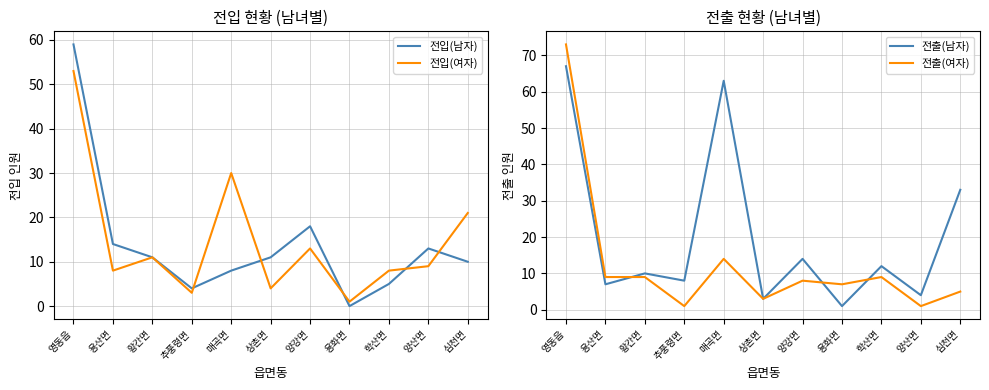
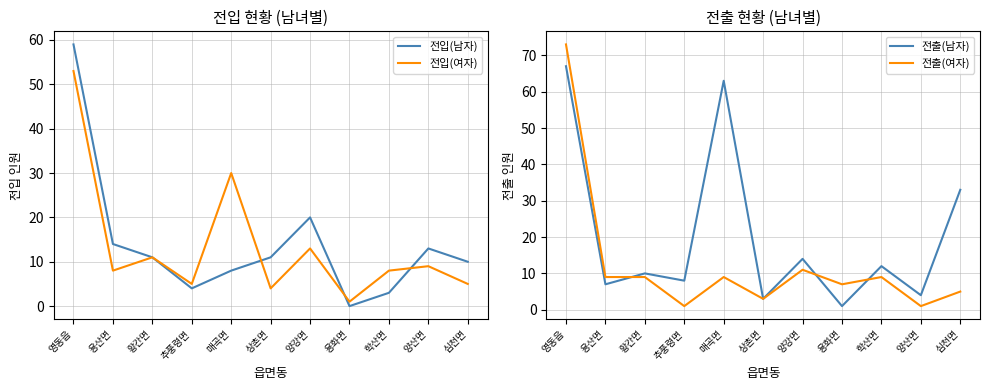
  {
    "전입 현황 (남녀별)": {
      "전입(남자)": {
        "영동읍": 59,
        "용산면": 14,
        "추풍령면": 4,
        "매곡면": 8,
        "상촌면": 11,
-       "양강면": 18,
+       "양강면": 20,
        "용화면": 0,
-       "학산면": 5,
+       "학산면": 3,
        "양산면": 13,
        "심천면": 10
      },
      "전입(여자)": {
        "영동읍": 53,
        "용산면": 8,
-       "추풍령면": 3,
+       "추풍령면": 5,
        "매곡면": 30,
        "상촌면": 4,
        "양강면": 13,
        "용화면": 1,
        "학산면": 8,
        "양산면": 9,
-       "심천면": 21
+       "심천면": 5
      }
    },
    "전출 현황 (남녀별)": {
      "전출(남자)": {
        "영동읍": 67,
        "용산면": 7,
        "황간면": 10,
        "추풍령면": 8,
        "매곡면": 63,
        "양강면": 14,
        "용화면": 1,
        "학산면": 12,
        "양산면": 4,
        "심천면": 33
      },
      "전출(여자)": {
        "영동읍": 73,
        "용산면": 9,
        "황간면": 9,
        "추풍령면": 1,
-       "매곡면": 14,
-       "양강면": 8,
+       "매곡면": 9,
+       "양강면": 11,
        "용화면": 7,
        "학산면": 9,
        "양산면": 1,
        "심천면": 5
      }
    }
  }
